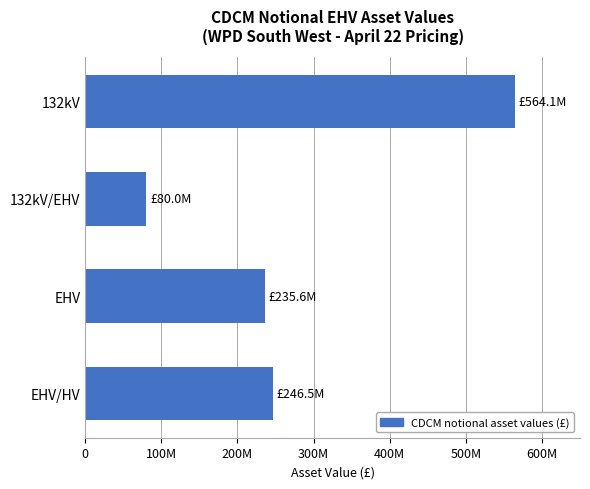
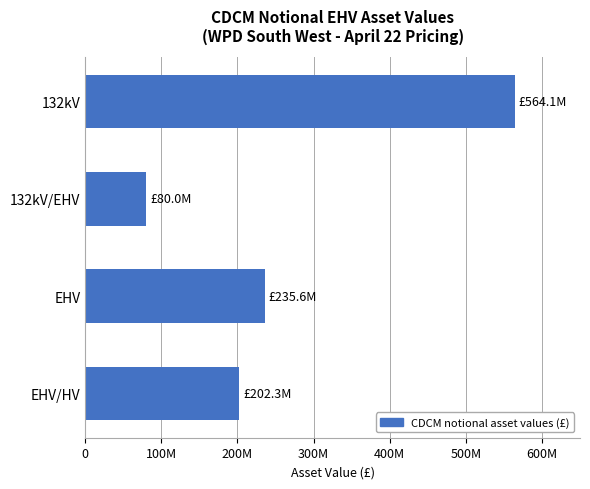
  {
    "132kV": "£564.1M",
    "132kV/EHV": "£80.0M",
    "EHV": "£235.6M",
-   "EHV/HV": "£246.5M"
+   "EHV/HV": "£202.3M"
  }
